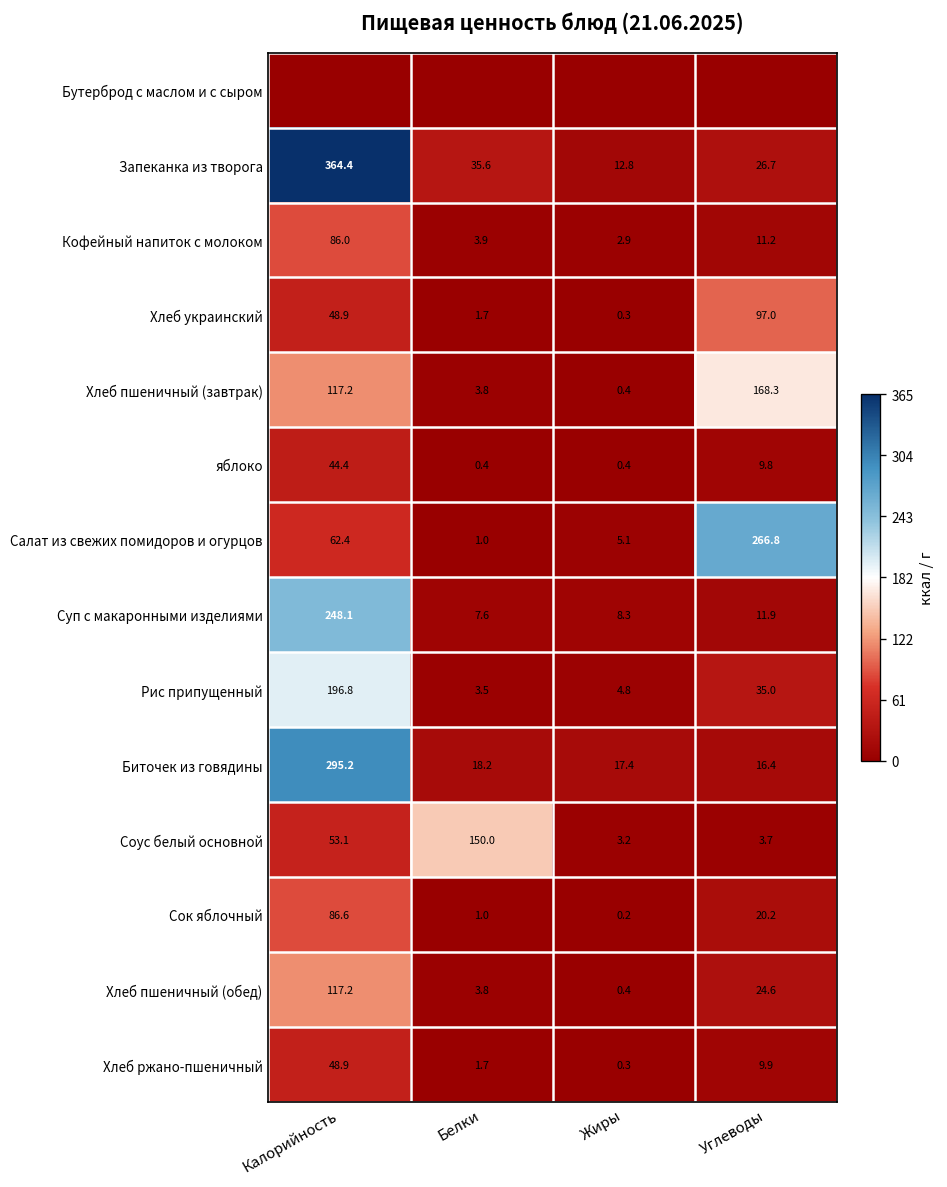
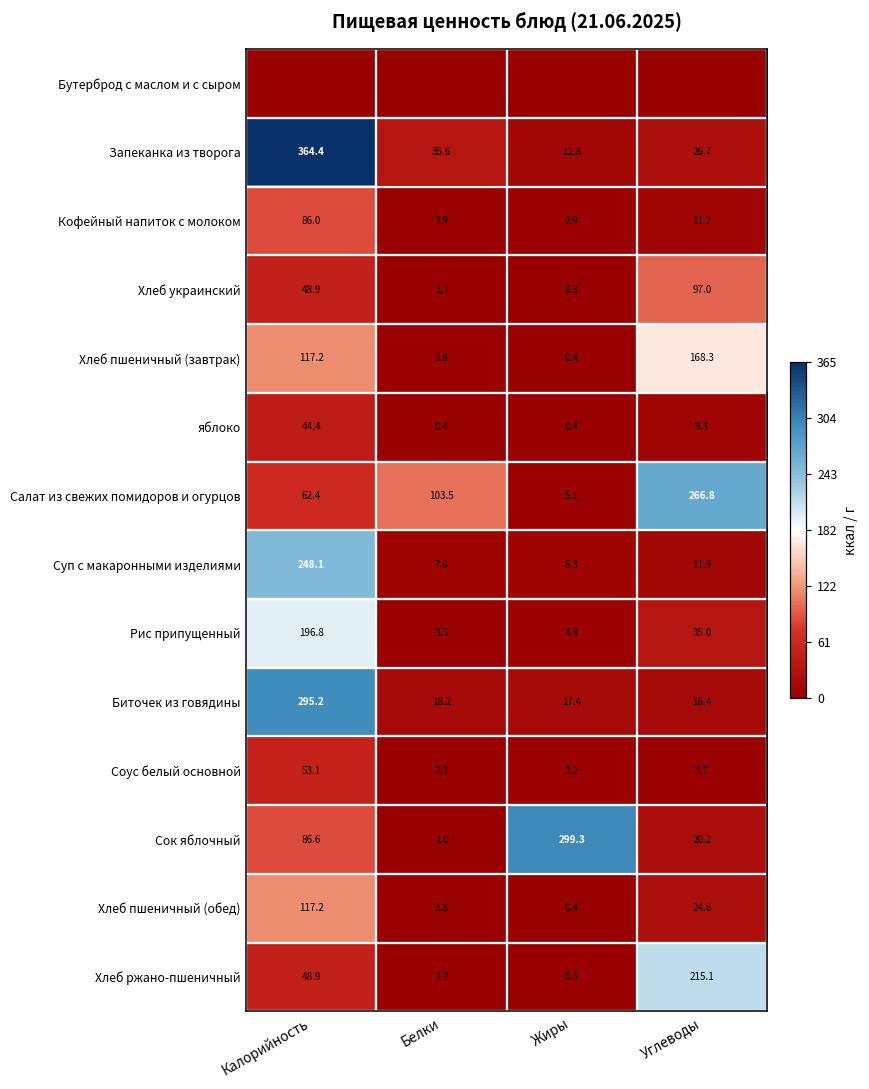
  {
    "Запеканка из творога": {
      "Калорийность": 364.4,
      "Белки": 35.6,
      "Жиры": 12.8,
      "Углеводы": 26.7
    },
    "Кофейный напиток с молоком": {
      "Калорийность": 86.0,
      "Белки": 3.9,
      "Жиры": 2.9,
      "Углеводы": 11.2
    },
    "Хлеб украинский": {
      "Калорийность": 48.9,
      "Белки": 1.7,
      "Жиры": 0.3,
      "Углеводы": 97.0
    },
    "Хлеб пшеничный (завтрак)": {
      "Калорийность": 117.2,
      "Белки": 3.8,
      "Жиры": 0.4,
      "Углеводы": 168.3
    },
    "яблоко": {
      "Калорийность": 44.4,
      "Белки": 0.4,
      "Жиры": 0.4,
      "Углеводы": 9.8
    },
    "Салат из свежих помидоров и огурцов": {
      "Калорийность": 62.4,
-     "Белки": 1.0,
+     "Белки": 103.5,
      "Жиры": 5.1,
      "Углеводы": 266.8
    },
    "Суп с макаронными изделиями": {
      "Калорийность": 248.1,
      "Белки": 7.6,
      "Жиры": 8.3,
      "Углеводы": 11.9
    },
    "Рис припущенный": {
      "Калорийность": 196.8,
      "Белки": 3.5,
      "Жиры": 4.8,
      "Углеводы": 35.0
    },
    "Биточек из говядины": {
      "Калорийность": 295.2,
      "Белки": 18.2,
      "Жиры": 17.4,
      "Углеводы": 16.4
    },
    "Соус белый основной": {
      "Калорийность": 53.1,
-     "Белки": 150.0,
+     "Белки": 2.3,
      "Жиры": 3.2,
      "Углеводы": 3.7
    },
    "Сок яблочный": {
      "Калорийность": 86.6,
      "Белки": 1.0,
-     "Жиры": 0.2,
+     "Жиры": 299.3,
      "Углеводы": 20.2
    },
    "Хлеб пшеничный (обед)": {
      "Калорийность": 117.2,
      "Белки": 3.8,
      "Жиры": 0.4,
      "Углеводы": 24.6
    },
    "Хлеб ржано-пшеничный": {
      "Калорийность": 48.9,
      "Белки": 1.7,
      "Жиры": 0.3,
-     "Углеводы": 9.9
+     "Углеводы": 215.1
    }
  }
